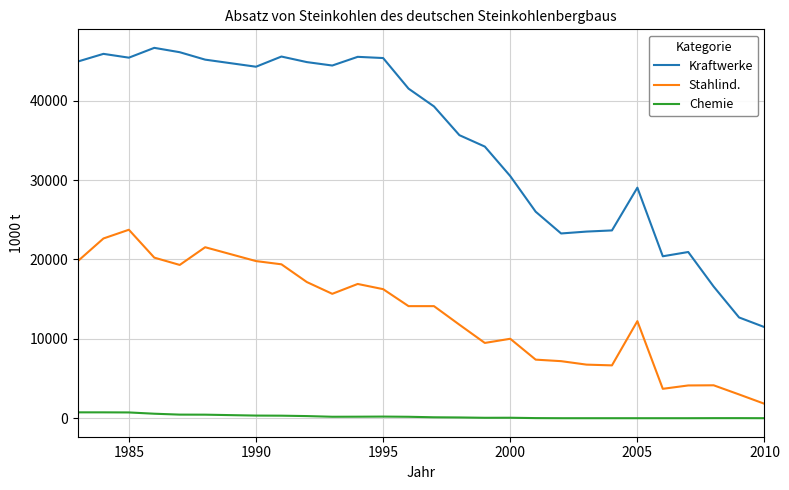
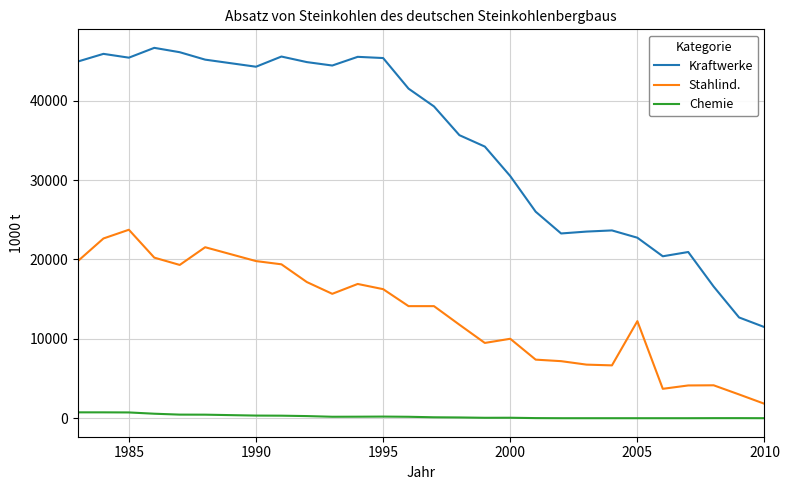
  {
    "Kraftwerke": {
      "1985": 45000,
      "1990": 44000,
      "1995": 45000,
      "2000": 31000,
-     "2005": 29000,
+     "2005": 23000,
      "2010": 11000
    },
    "Stahlind.": {
      "1985": 24000,
      "1990": 20000,
      "1995": 16000,
      "2000": 10000,
      "2005": 12000,
      "2010": 2000
    },
    "Chemie": {
      "1985": 1000,
      "1990": 0,
      "1995": 0,
      "2000": 0,
      "2005": 0,
      "2010": 0
    }
  }
